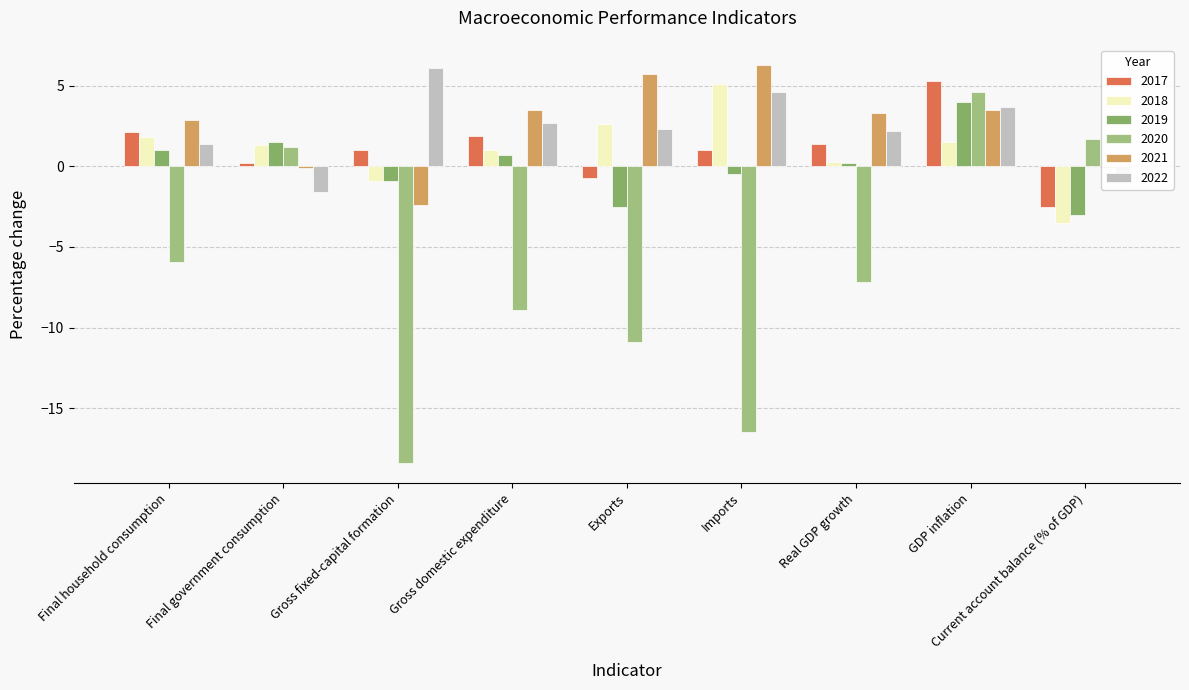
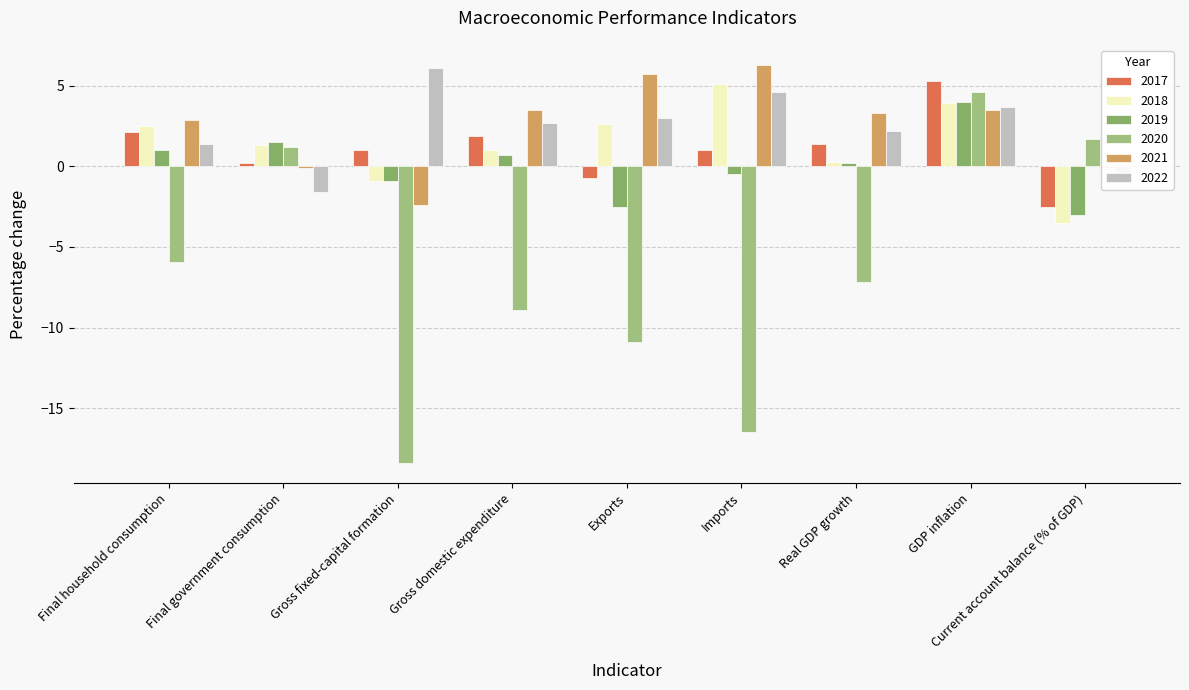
  {
    "2018": {
-     "Final household consumption": 1.8,
+     "Final household consumption": 2.5,
      "Final government consumption": 1.3,
      "Gross fixed-capital formation": -0.9,
      "Gross domestic expenditure": 1.0,
      "Exports": 2.6,
      "Imports": 5.1,
      "Real GDP growth": 0.3,
-     "GDP inflation": 1.5,
+     "GDP inflation": 3.9,
      "Current account balance (% of GDP)": -3.5
    },
    "2022": {
      "Final household consumption": 1.4,
      "Final government consumption": -1.6,
      "Gross fixed-capital formation": 6.1,
      "Gross domestic expenditure": 2.7,
-     "Exports": 2.3,
+     "Exports": 3.0,
      "Imports": 4.6,
      "Real GDP growth": 2.2,
      "GDP inflation": 3.7
    }
  }
